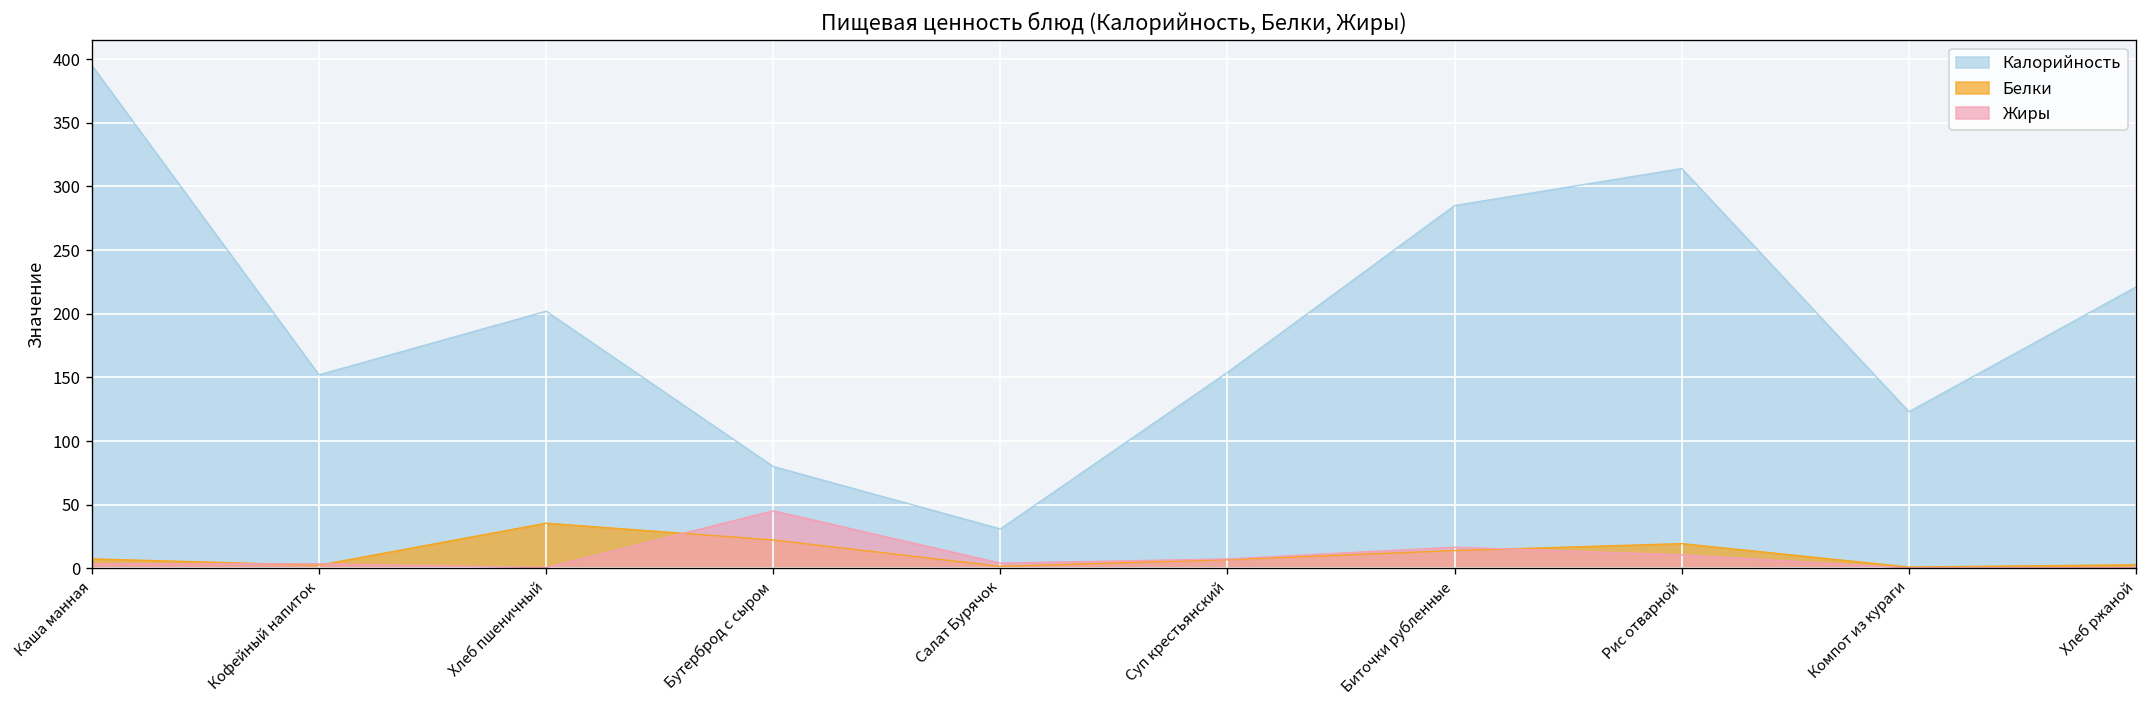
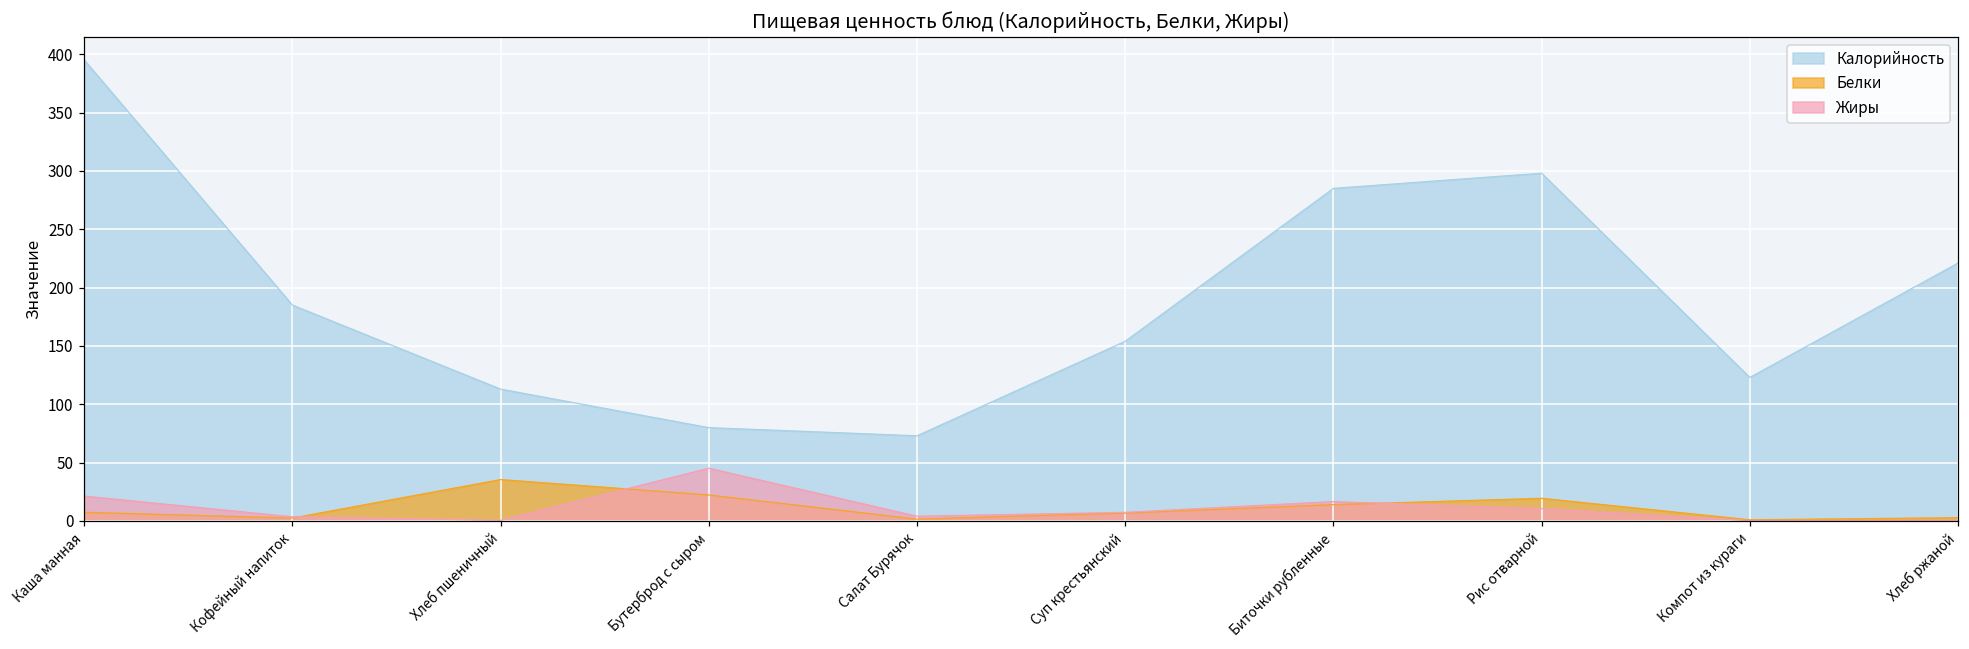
  {
    "Калорийность": {
      "Каша манная": 395,
-     "Кофейный напиток": 152,
-     "Хлеб пшеничный": 202,
+     "Кофейный напиток": 185,
+     "Хлеб пшеничный": 113,
      "Бутерброд с сыром": 80,
-     "Салат Бурячок": 31,
+     "Салат Бурячок": 73,
      "Суп крестьянский": 154,
      "Биточки рубленные": 285,
-     "Рис отварной": 314,
+     "Рис отварной": 298,
      "Компот из кураги": 123,
      "Хлеб ржаной": 221
    },
    "Белки": {
      "Каша манная": 7,
      "Хлеб пшеничный": 35,
      "Бутерброд с сыром": 22,
      "Салат Бурячок": 2,
      "Биточки рубленные": 14,
      "Рис отварной": 19
    },
    "Жиры": {
-     "Каша манная": 4,
+     "Каша манная": 21,
      "Хлеб пшеничный": 1,
      "Бутерброд с сыром": 45,
      "Салат Бурячок": 4,
      "Биточки рубленные": 17,
      "Рис отварной": 11
    }
  }
